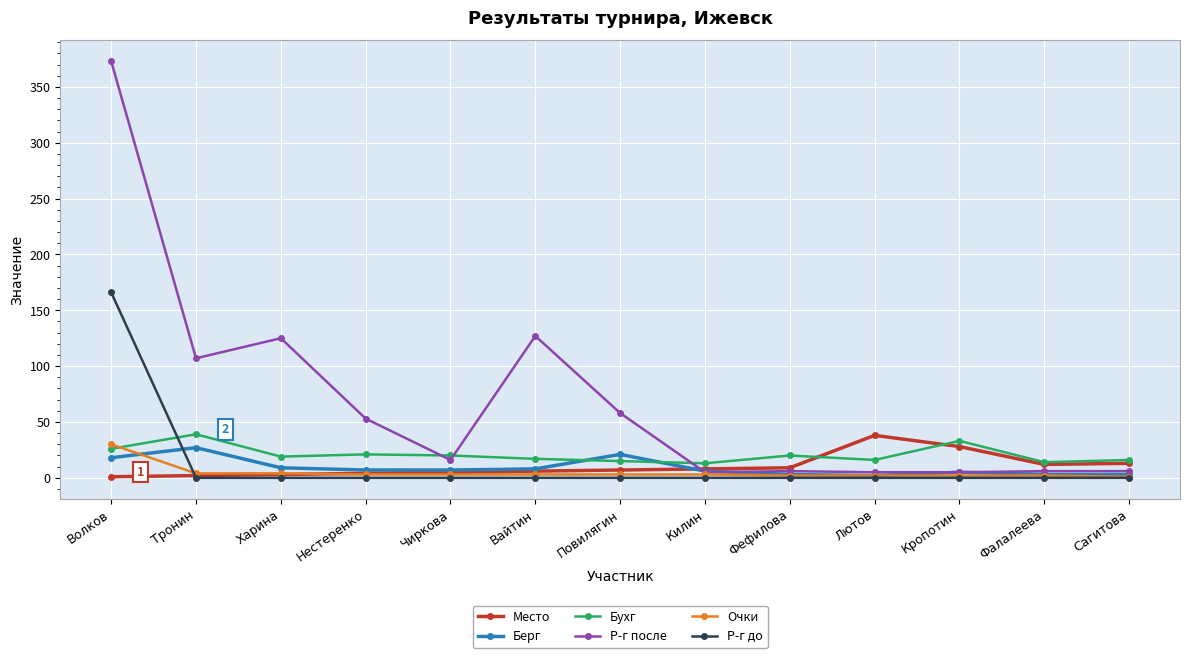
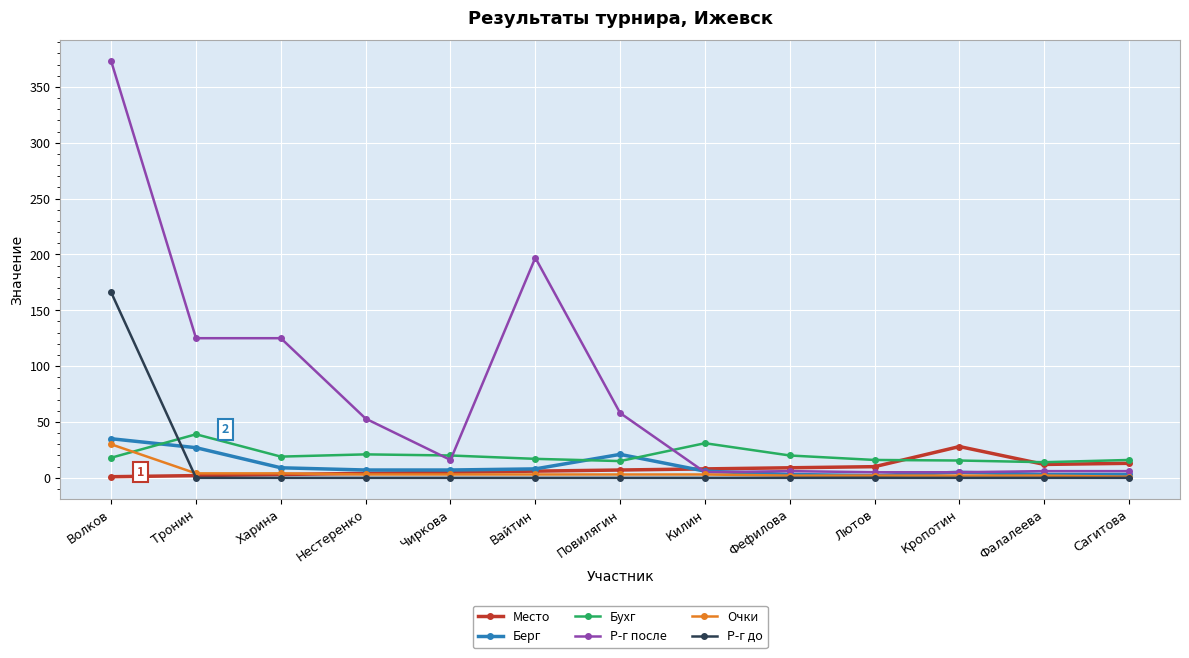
  {
    "Место": {
      "Повилягин": 7,
      "Фефилова": 9,
-     "Лютов": 38,
+     "Лютов": 10,
      "Кропотин": 28,
      "Сагитова": 13
    },
    "Берг": {
-     "Волков": 18,
+     "Волков": 35,
      "Тронин": 27,
      "Харина": 9,
      "Нестеренко": 7,
      "Повилягин": 21
    },
    "Бухг": {
-     "Волков": 26,
+     "Волков": 18,
      "Тронин": 39,
      "Харина": 19,
      "Нестеренко": 21,
      "Чиркова": 20,
      "Вайтин": 17,
      "Повилягин": 15,
-     "Килин": 13,
+     "Килин": 31,
      "Фефилова": 20,
      "Лютов": 16,
-     "Кропотин": 33,
+     "Кропотин": 16,
      "Сагитова": 16
    },
    "Р-г после": {
      "Волков": 373,
-     "Тронин": 107,
+     "Тронин": 125,
      "Харина": 125,
      "Нестеренко": 53,
      "Чиркова": 16,
-     "Вайтин": 127,
+     "Вайтин": 197,
      "Повилягин": 58,
      "Фефилова": 6,
      "Лютов": 5,
      "Фалалеева": 6,
      "Сагитова": 6
    },
    "Очки": {
      "Волков": 30,
      "Вайтин": 3,
      "Повилягин": 3
    },
    "Р-г до": {
      "Волков": 166,
      "Харина": 0,
      "Нестеренко": 0,
      "Чиркова": 0,
      "Вайтин": 0,
      "Повилягин": 0,
      "Килин": 0
    }
  }
